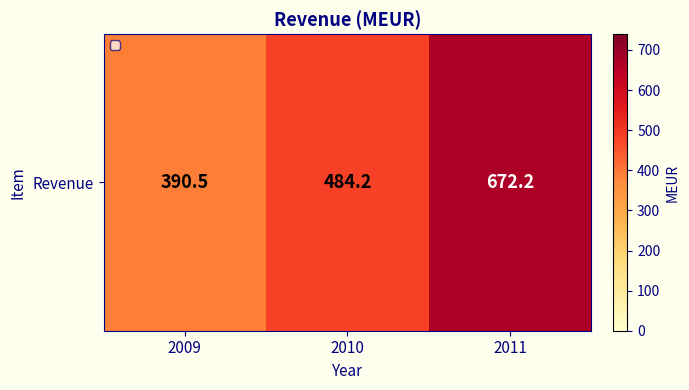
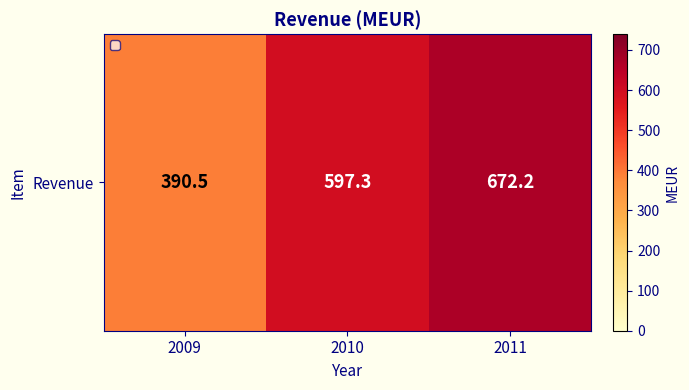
  {
    "Revenue": {
      "2009": 390.5,
-     "2010": 484.2,
+     "2010": 597.3,
      "2011": 672.2
    }
  }
